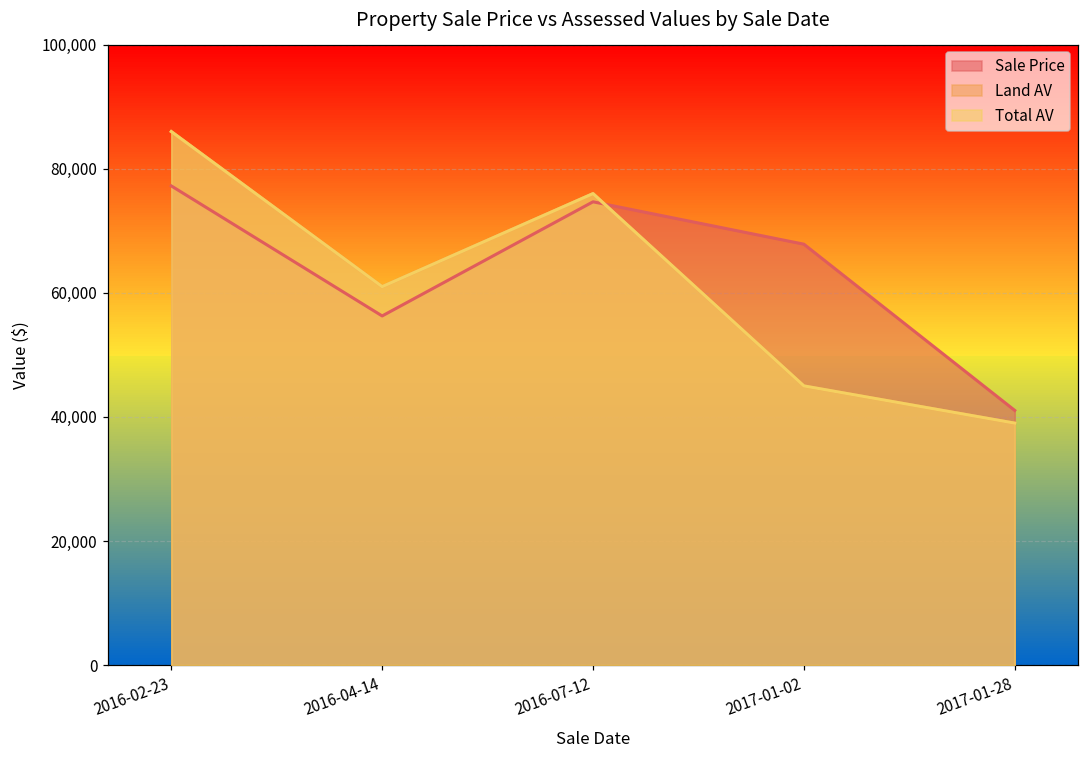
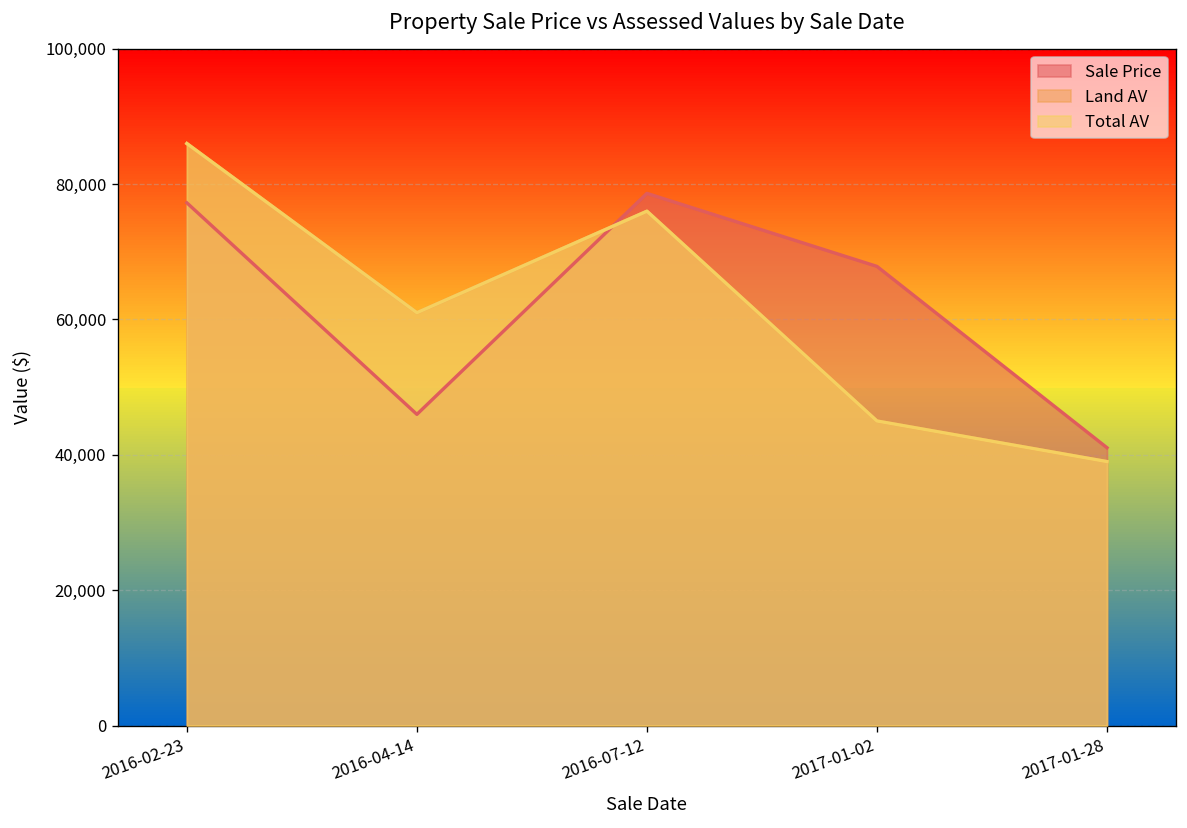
  {
    "Sale Price": {
      "2016-02-23": "77,000",
-     "2016-04-14": "56,000",
-     "2016-07-12": "75,000",
+     "2016-04-14": "46,000",
+     "2016-07-12": "79,000",
      "2017-01-02": "68,000",
      "2017-01-28": "41,000"
    }
  }
